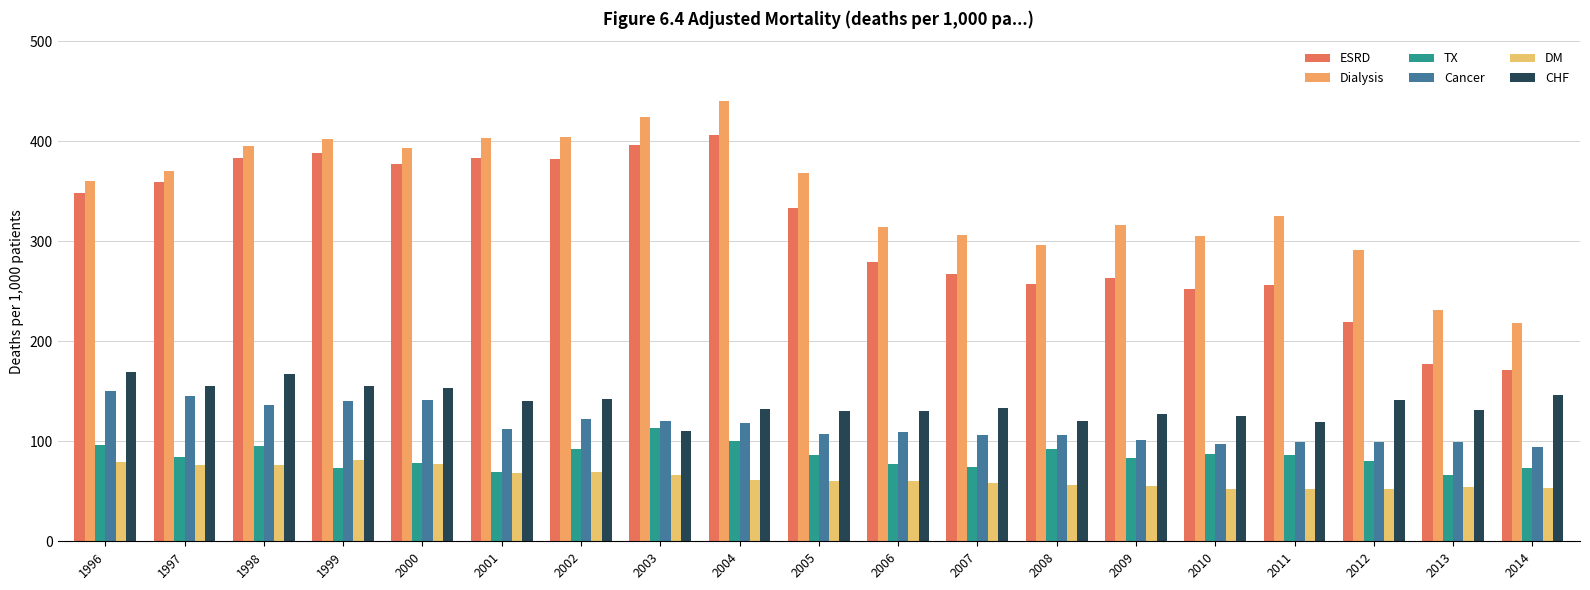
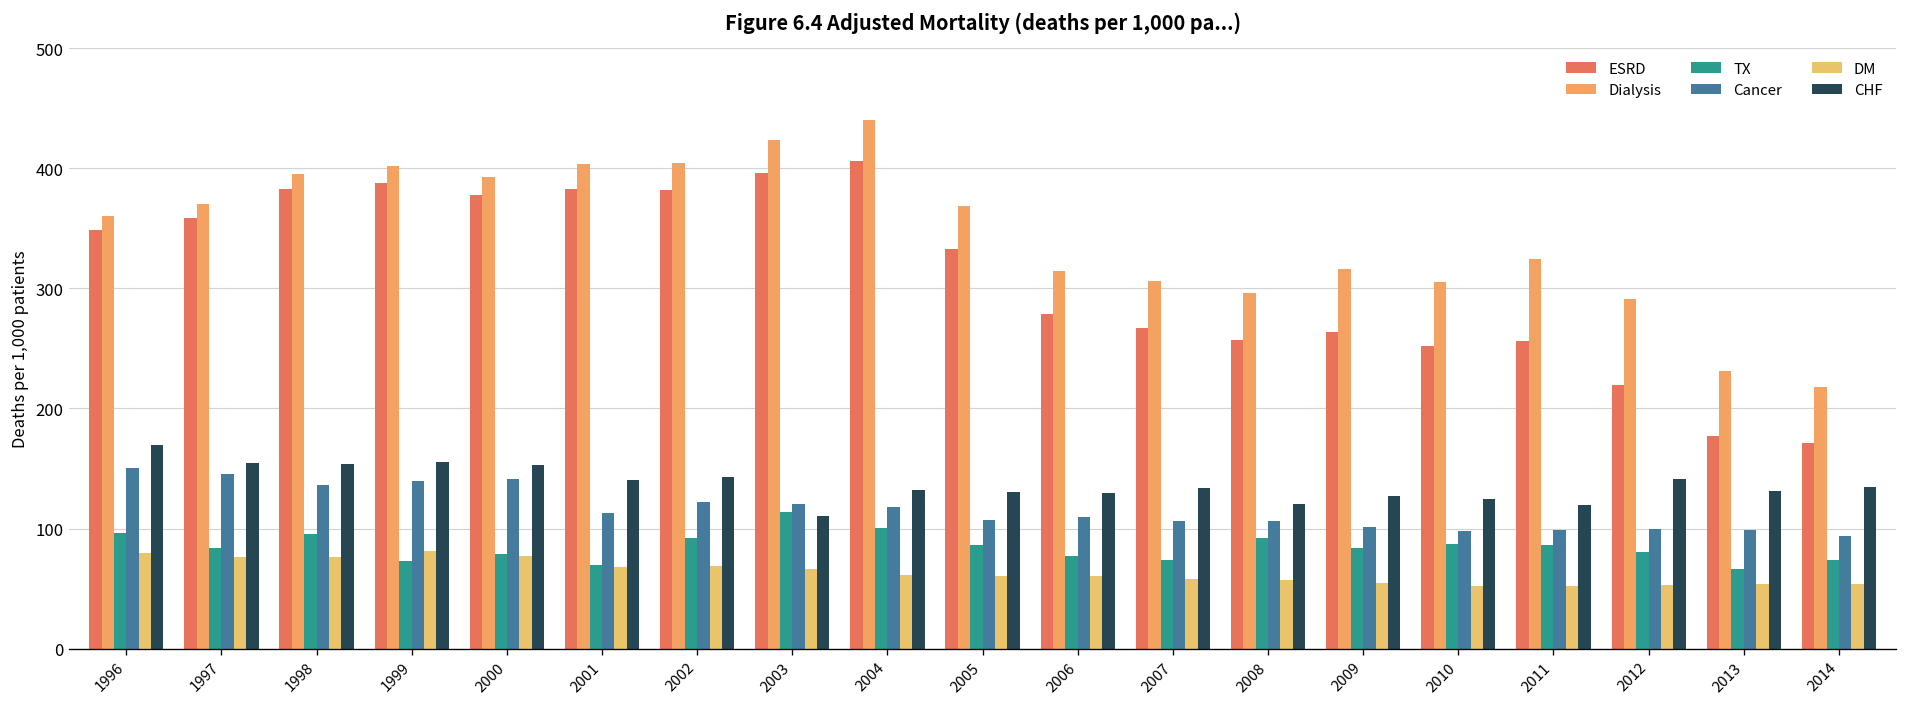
  {
    "CHF": {
      "1996": 169,
      "1997": 155,
-     "1998": 168,
+     "1998": 154,
      "1999": 155,
      "2000": 153,
      "2001": 140,
      "2002": 143,
      "2003": 111,
      "2004": 132,
      "2005": 130,
      "2006": 130,
      "2007": 133,
      "2008": 120,
      "2009": 127,
      "2010": 125,
      "2011": 119,
      "2012": 142,
      "2013": 131,
-     "2014": 147
+     "2014": 135
    }
  }
